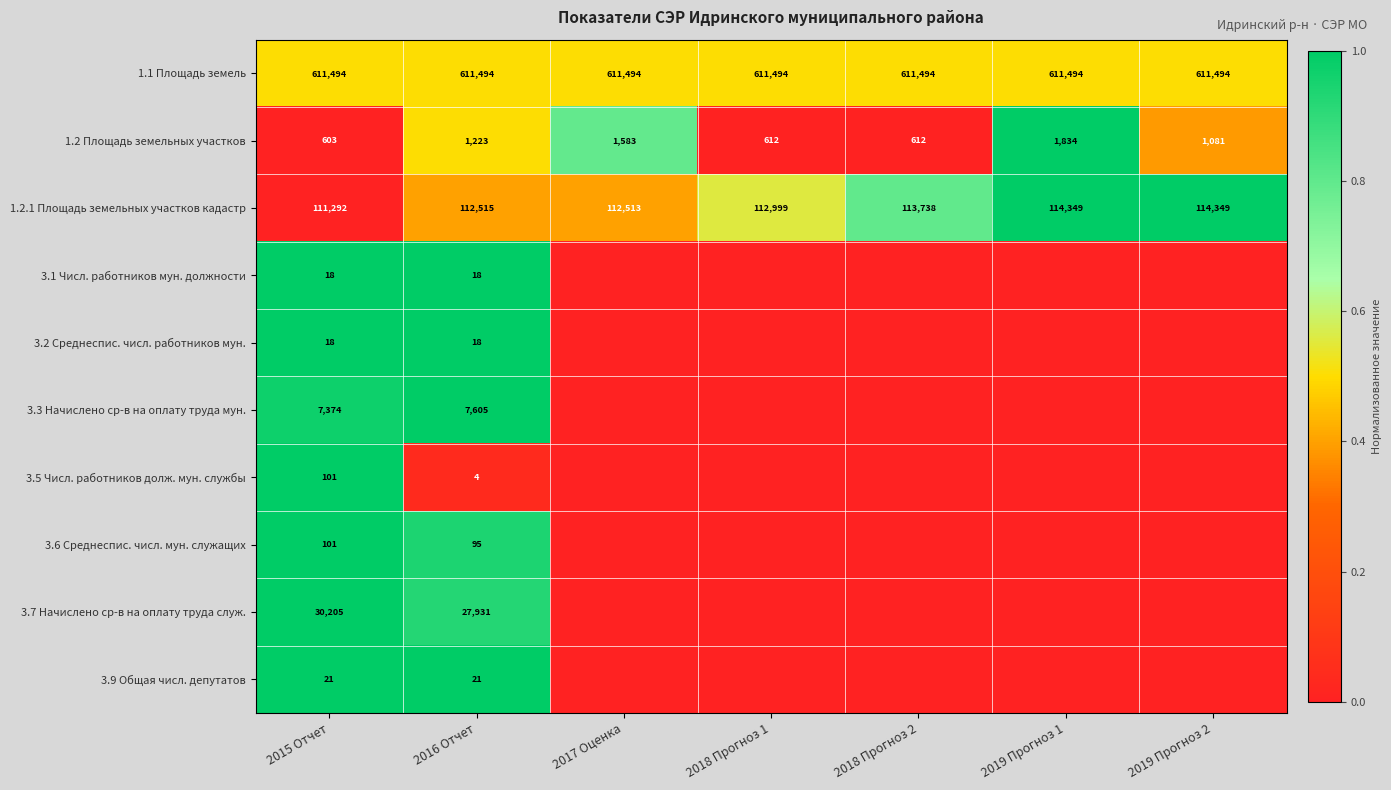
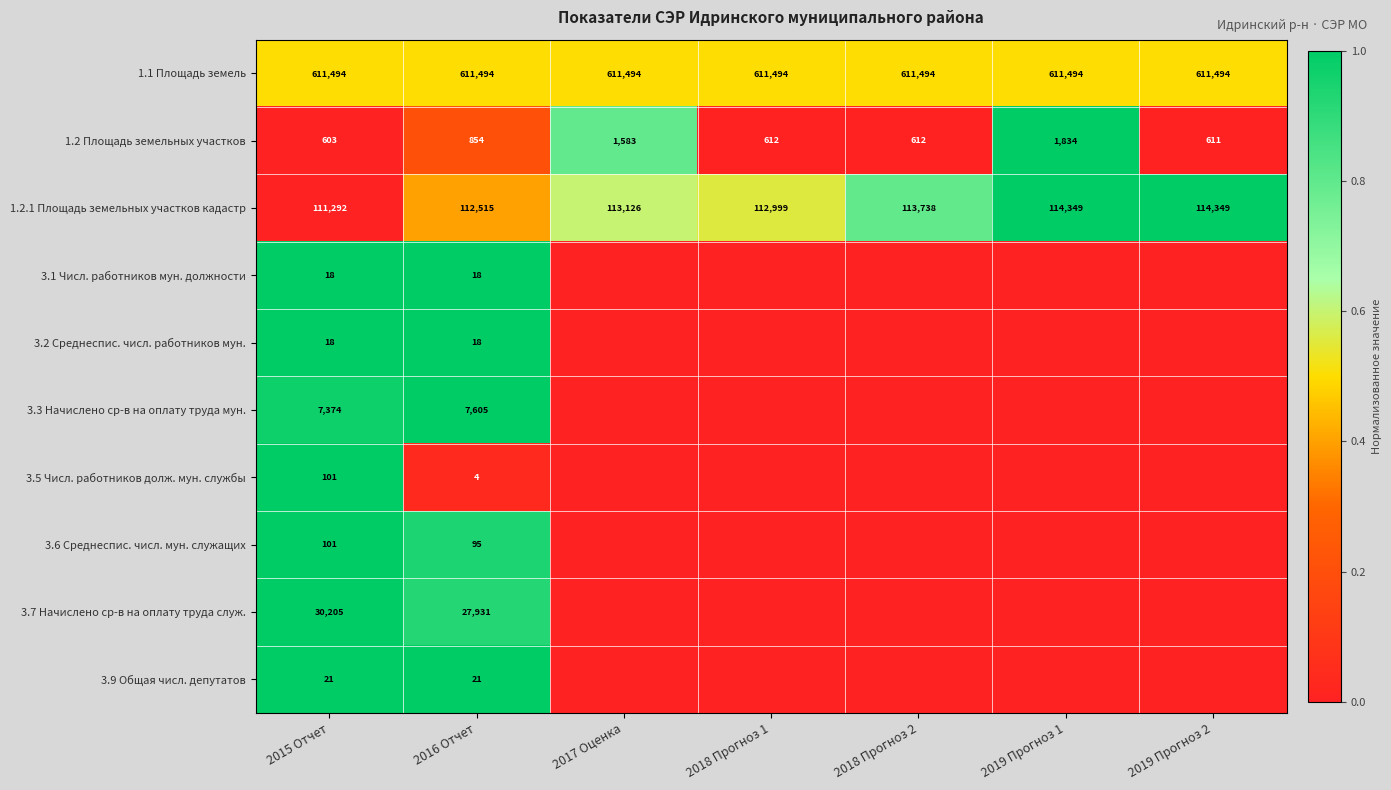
  {
    "1.1 Площадь земель": {
      "2015 Отчет": "611,494",
      "2016 Отчет": "611,494",
      "2017 Оценка": "611,494",
      "2018 Прогноз 1": "611,494",
      "2018 Прогноз 2": "611,494",
      "2019 Прогноз 1": "611,494",
      "2019 Прогноз 2": "611,494"
    },
    "1.2 Площадь земельных участков": {
      "2015 Отчет": "603",
-     "2016 Отчет": "1,223",
+     "2016 Отчет": "854",
      "2017 Оценка": "1,583",
      "2018 Прогноз 1": "612",
      "2018 Прогноз 2": "612",
      "2019 Прогноз 1": "1,834",
-     "2019 Прогноз 2": "1,081"
+     "2019 Прогноз 2": "611"
    },
    "1.2.1 Площадь земельных участков кадастр": {
      "2015 Отчет": "111,292",
      "2016 Отчет": "112,515",
-     "2017 Оценка": "112,513",
+     "2017 Оценка": "113,126",
      "2018 Прогноз 1": "112,999",
      "2018 Прогноз 2": "113,738",
      "2019 Прогноз 1": "114,349",
      "2019 Прогноз 2": "114,349"
    },
    "3.1 Числ. работников мун. должности": {
      "2015 Отчет": "18",
      "2016 Отчет": "18"
    },
    "3.2 Среднеспис. числ. работников мун.": {
      "2015 Отчет": "18",
      "2016 Отчет": "18"
    },
    "3.3 Начислено ср-в на оплату труда мун.": {
      "2015 Отчет": "7,374",
      "2016 Отчет": "7,605"
    },
    "3.5 Числ. работников долж. мун. службы": {
      "2015 Отчет": "101",
      "2016 Отчет": "4"
    },
    "3.6 Среднеспис. числ. мун. служащих": {
      "2015 Отчет": "101",
      "2016 Отчет": "95"
    },
    "3.7 Начислено ср-в на оплату труда служ.": {
      "2015 Отчет": "30,205",
      "2016 Отчет": "27,931"
    },
    "3.9 Общая числ. депутатов": {
      "2015 Отчет": "21",
      "2016 Отчет": "21"
    }
  }
